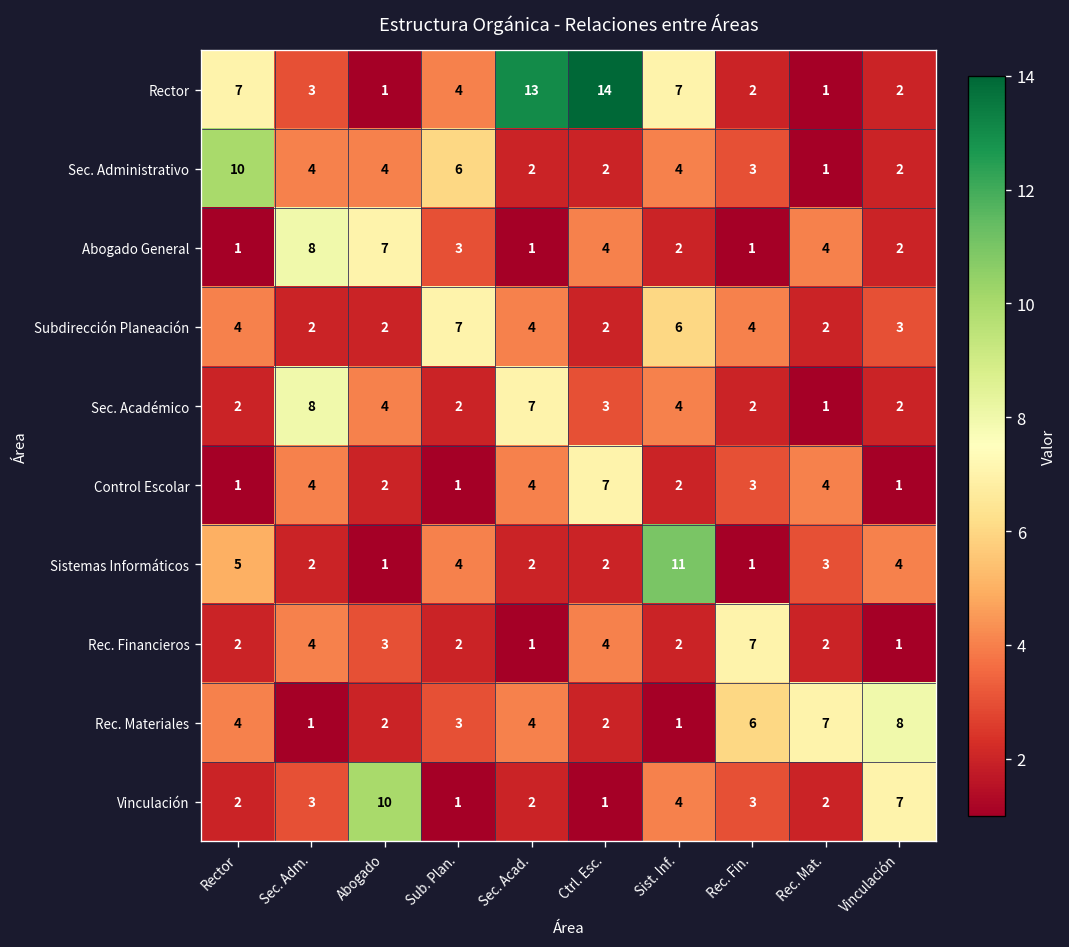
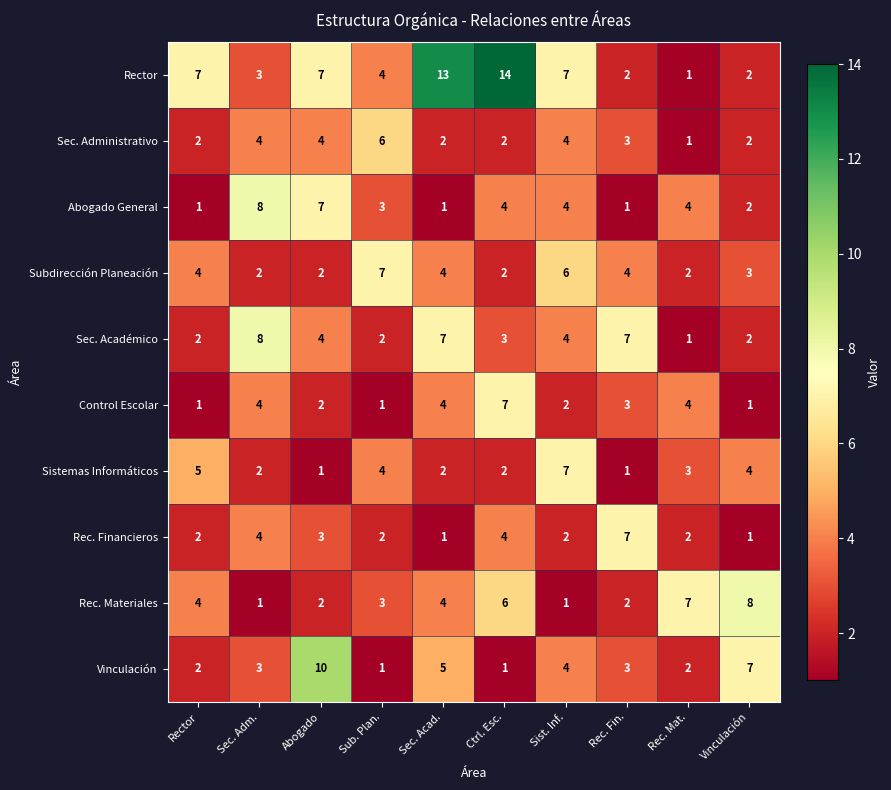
  {
    "Rector": {
      "Rector": 7,
      "Sec. Adm.": 3,
-     "Abogado": 1,
+     "Abogado": 7,
      "Sub. Plan.": 4,
      "Sec. Acad.": 13,
      "Ctrl. Esc.": 14,
      "Sist. Inf.": 7,
      "Rec. Fin.": 2,
      "Rec. Mat.": 1,
      "Vinculación": 2
    },
    "Sec. Administrativo": {
-     "Rector": 10,
+     "Rector": 2,
      "Sec. Adm.": 4,
      "Abogado": 4,
      "Sub. Plan.": 6,
      "Sec. Acad.": 2,
      "Ctrl. Esc.": 2,
      "Sist. Inf.": 4,
      "Rec. Fin.": 3,
      "Rec. Mat.": 1,
      "Vinculación": 2
    },
    "Abogado General": {
      "Rector": 1,
      "Sec. Adm.": 8,
      "Abogado": 7,
      "Sub. Plan.": 3,
      "Sec. Acad.": 1,
      "Ctrl. Esc.": 4,
-     "Sist. Inf.": 2,
+     "Sist. Inf.": 4,
      "Rec. Fin.": 1,
      "Rec. Mat.": 4,
      "Vinculación": 2
    },
    "Subdirección Planeación": {
      "Rector": 4,
      "Sec. Adm.": 2,
      "Abogado": 2,
      "Sub. Plan.": 7,
      "Sec. Acad.": 4,
      "Ctrl. Esc.": 2,
      "Sist. Inf.": 6,
      "Rec. Fin.": 4,
      "Rec. Mat.": 2,
      "Vinculación": 3
    },
    "Sec. Académico": {
      "Rector": 2,
      "Sec. Adm.": 8,
      "Abogado": 4,
      "Sub. Plan.": 2,
      "Sec. Acad.": 7,
      "Ctrl. Esc.": 3,
      "Sist. Inf.": 4,
-     "Rec. Fin.": 2,
+     "Rec. Fin.": 7,
      "Rec. Mat.": 1,
      "Vinculación": 2
    },
    "Control Escolar": {
      "Rector": 1,
      "Sec. Adm.": 4,
      "Abogado": 2,
      "Sub. Plan.": 1,
      "Sec. Acad.": 4,
      "Ctrl. Esc.": 7,
      "Sist. Inf.": 2,
      "Rec. Fin.": 3,
      "Rec. Mat.": 4,
      "Vinculación": 1
    },
    "Sistemas Informáticos": {
      "Rector": 5,
      "Sec. Adm.": 2,
      "Abogado": 1,
      "Sub. Plan.": 4,
      "Sec. Acad.": 2,
      "Ctrl. Esc.": 2,
-     "Sist. Inf.": 11,
+     "Sist. Inf.": 7,
      "Rec. Fin.": 1,
      "Rec. Mat.": 3,
      "Vinculación": 4
    },
    "Rec. Financieros": {
      "Rector": 2,
      "Sec. Adm.": 4,
      "Abogado": 3,
      "Sub. Plan.": 2,
      "Sec. Acad.": 1,
      "Ctrl. Esc.": 4,
      "Sist. Inf.": 2,
      "Rec. Fin.": 7,
      "Rec. Mat.": 2,
      "Vinculación": 1
    },
    "Rec. Materiales": {
      "Rector": 4,
      "Sec. Adm.": 1,
      "Abogado": 2,
      "Sub. Plan.": 3,
      "Sec. Acad.": 4,
-     "Ctrl. Esc.": 2,
+     "Ctrl. Esc.": 6,
      "Sist. Inf.": 1,
-     "Rec. Fin.": 6,
+     "Rec. Fin.": 2,
      "Rec. Mat.": 7,
      "Vinculación": 8
    },
    "Vinculación": {
      "Rector": 2,
      "Sec. Adm.": 3,
      "Abogado": 10,
      "Sub. Plan.": 1,
-     "Sec. Acad.": 2,
+     "Sec. Acad.": 5,
      "Ctrl. Esc.": 1,
      "Sist. Inf.": 4,
      "Rec. Fin.": 3,
      "Rec. Mat.": 2,
      "Vinculación": 7
    }
  }
